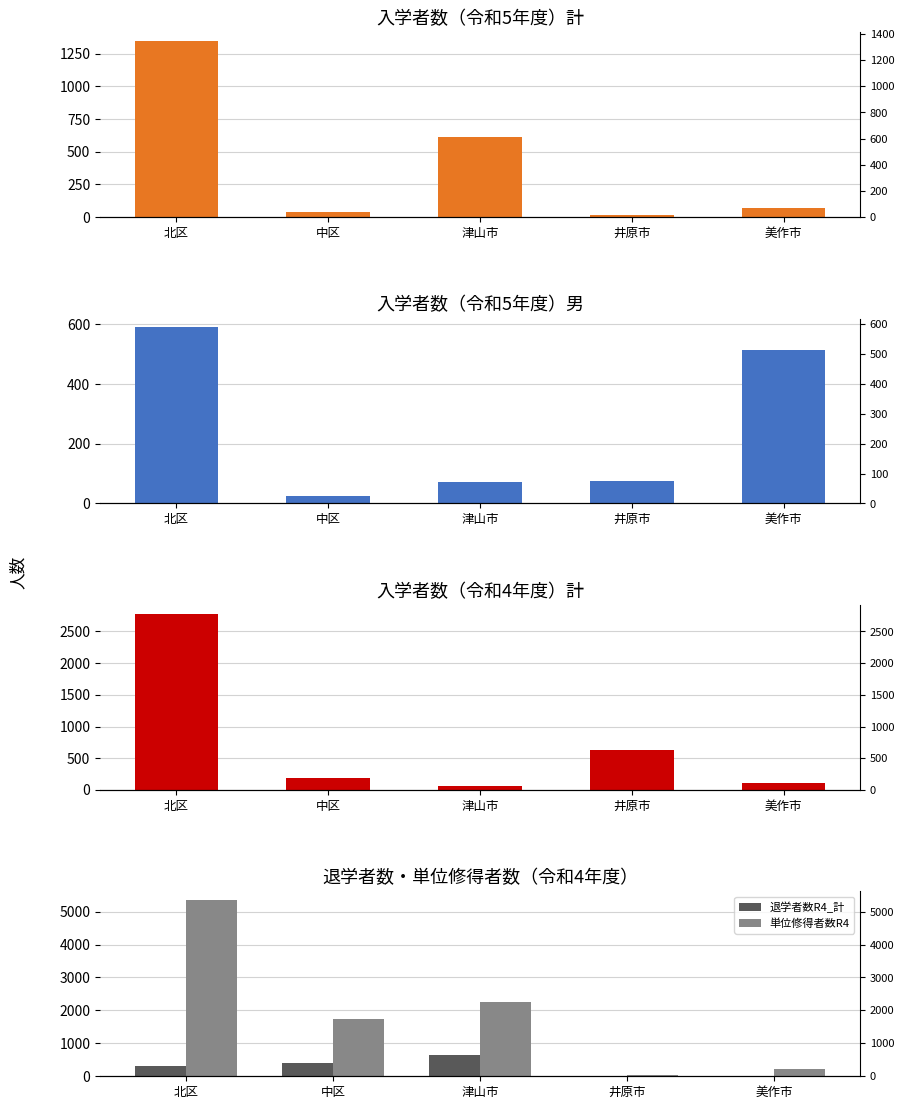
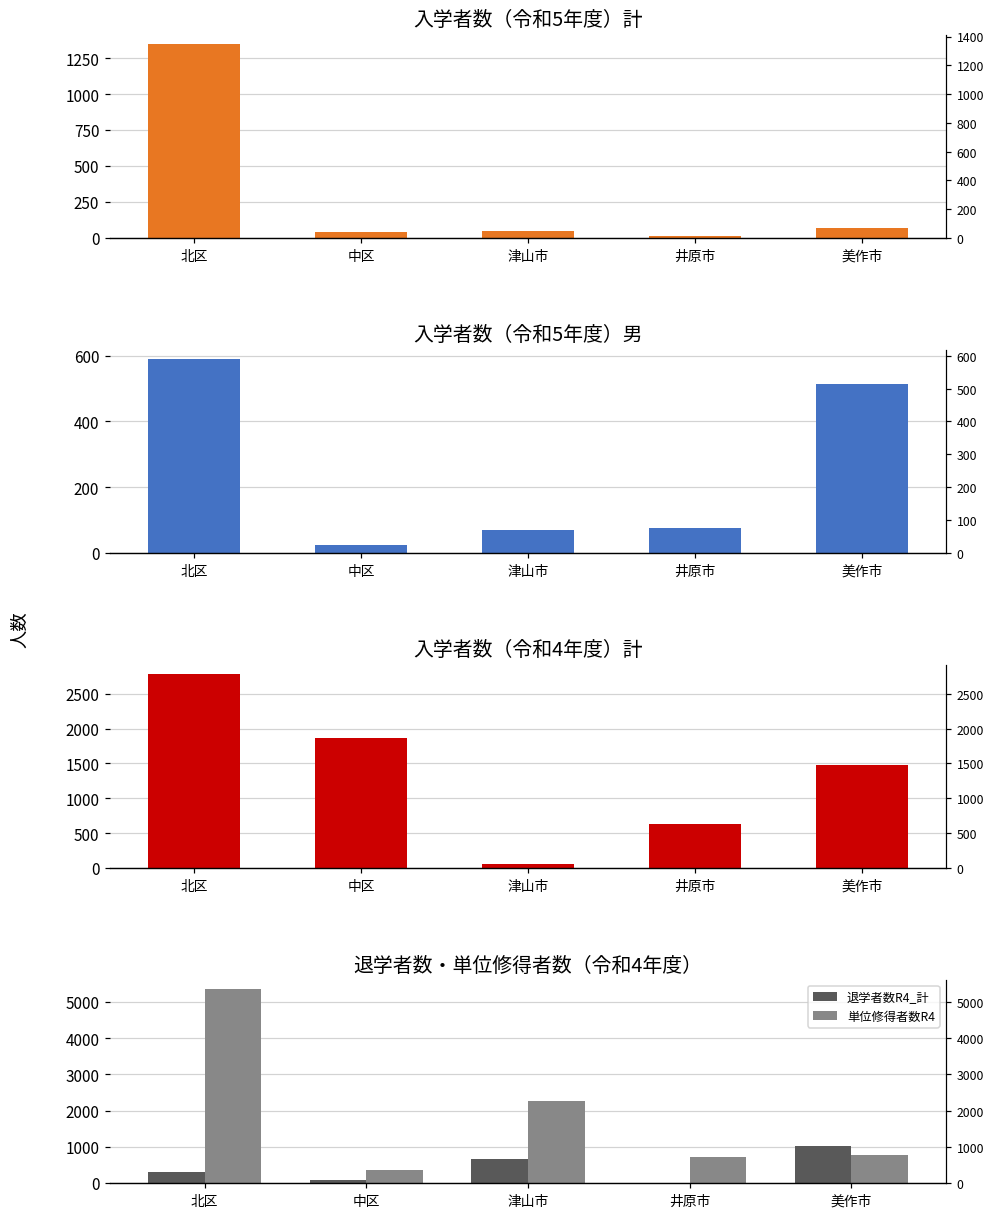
  {
    "入学者数（令和5年度）計": {
      "北区": 1350,
      "中区": 40,
-     "津山市": 620,
+     "津山市": 50,
      "美作市": 70
    },
    "入学者数（令和5年度）男": {
      "北区": 590,
      "中区": 30,
      "津山市": 70,
      "井原市": 80,
      "美作市": 510
    },
    "入学者数（令和4年度）計": {
      "北区": 2800,
-     "中区": 200,
+     "中区": 1900,
      "津山市": 100,
      "井原市": 600,
-     "美作市": 100
+     "美作市": 1500
    },
    "退学者数・単位修得者数（令和4年度）": {
      "退学者数R4_計": {
        "北区": 300,
-       "中区": 400,
+       "中区": 100,
        "津山市": 700,
-       "美作市": 0
+       "美作市": 1000
      },
      "単位修得者数R4": {
        "北区": 5300,
-       "中区": 1700,
+       "中区": 400,
        "津山市": 2300,
-       "井原市": 0,
-       "美作市": 200
+       "井原市": 700,
+       "美作市": 800
      }
    }
  }
